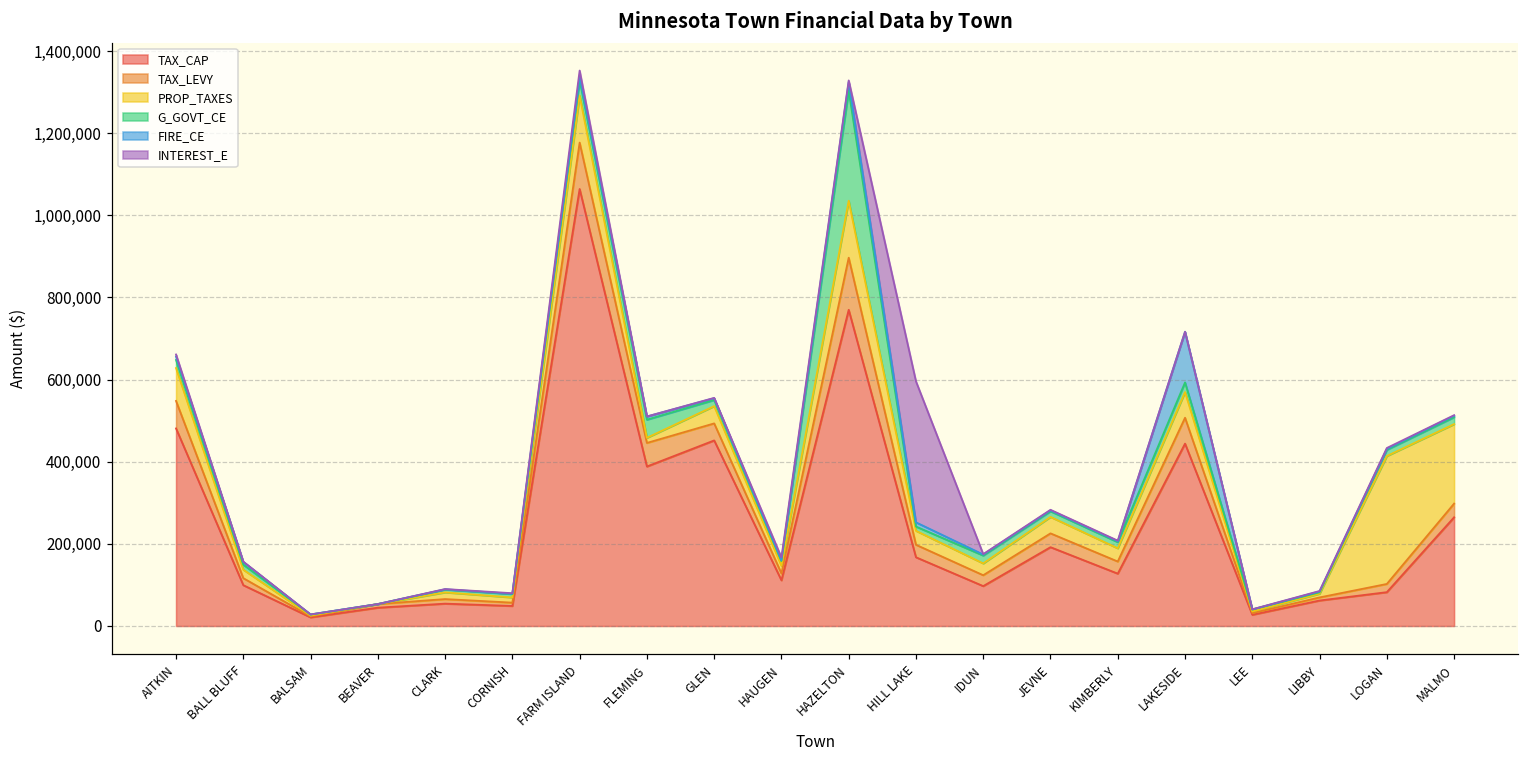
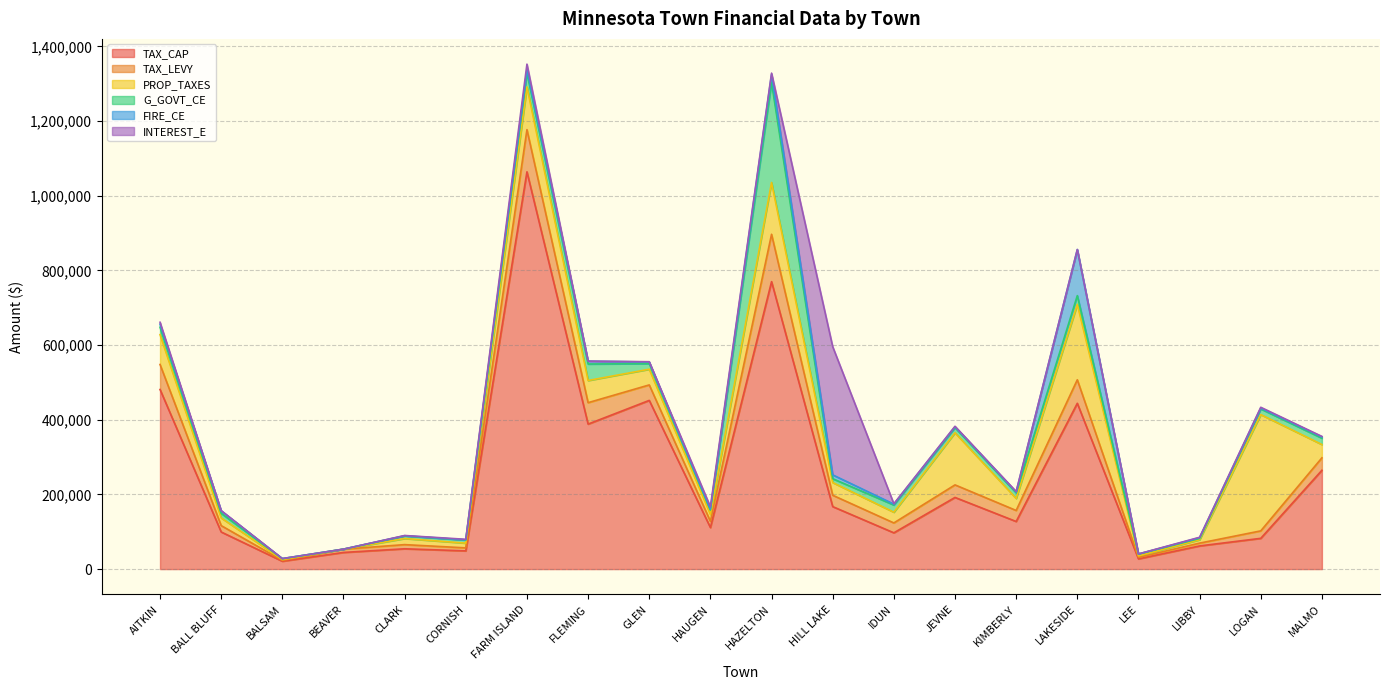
  {
    "PROP_TAXES": {
      "AITKIN": "80,000",
      "BALL BLUFF": "20,000",
      "CORNISH": "10,000",
      "FARM ISLAND": "110,000",
-     "FLEMING": "10,000",
+     "FLEMING": "60,000",
      "GLEN": "40,000",
      "HAUGEN": "20,000",
      "HAZELTON": "140,000",
      "HILL LAKE": "30,000",
      "IDUN": "30,000",
-     "JEVNE": "40,000",
+     "JEVNE": "140,000",
      "KIMBERLY": "30,000",
-     "LAKESIDE": "60,000",
+     "LAKESIDE": "200,000",
      "LOGAN": "310,000",
-     "MALMO": "190,000"
+     "MALMO": "40,000"
    },
    "G_GOVT_CE": {
      "AITKIN": "20,000",
      "FARM ISLAND": "40,000",
      "FLEMING": "40,000",
      "HAZELTON": "270,000",
      "HILL LAKE": "10,000",
      "LAKESIDE": "20,000"
    },
    "FIRE_CE": {
      "FARM ISLAND": "10,000",
      "HILL LAKE": "10,000"
    },
    "INTEREST_E": {
      "FARM ISLAND": "10,000",
      "HILL LAKE": "340,000"
    }
  }
